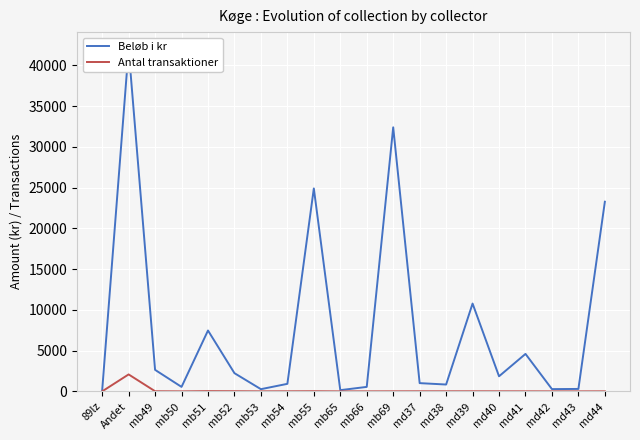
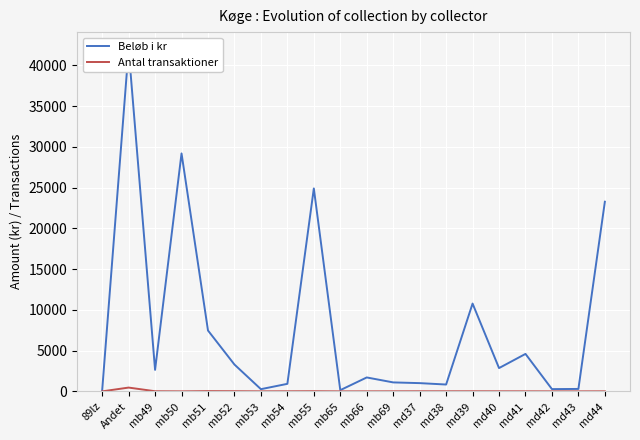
  {
    "Beløb i kr": {
      "mb49": 3000,
-     "mb50": 1000,
+     "mb50": 29000,
      "mb51": 7000,
-     "mb52": 2000,
+     "mb52": 3000,
      "mb54": 1000,
      "mb55": 25000,
-     "mb66": 1000,
-     "mb69": 32000,
+     "mb66": 2000,
+     "mb69": 1000,
      "md37": 1000,
      "md38": 1000,
      "md39": 11000,
-     "md40": 2000,
+     "md40": 3000,
      "md41": 5000,
      "md44": 23000
    },
    "Antal transaktioner": {
-     "Andet": 2000,
+     "Andet": 0,
      "mb49": 0,
      "mb50": 0,
      "mb51": 0,
      "mb52": 0,
      "mb54": 0,
      "mb55": 0,
      "mb66": 0,
      "mb69": 0,
      "md37": 0,
      "md38": 0,
      "md39": 0,
      "md40": 0,
      "md41": 0,
      "md44": 0
    }
  }
